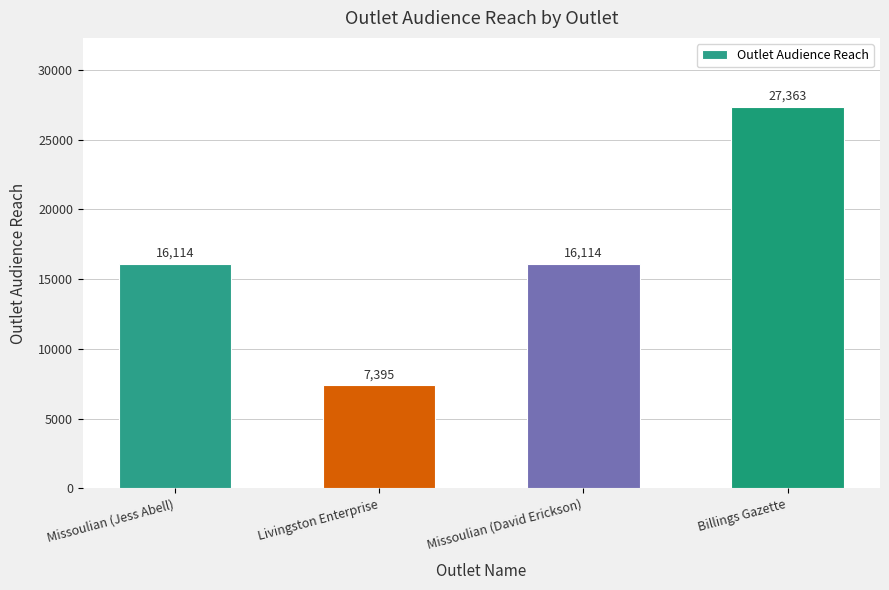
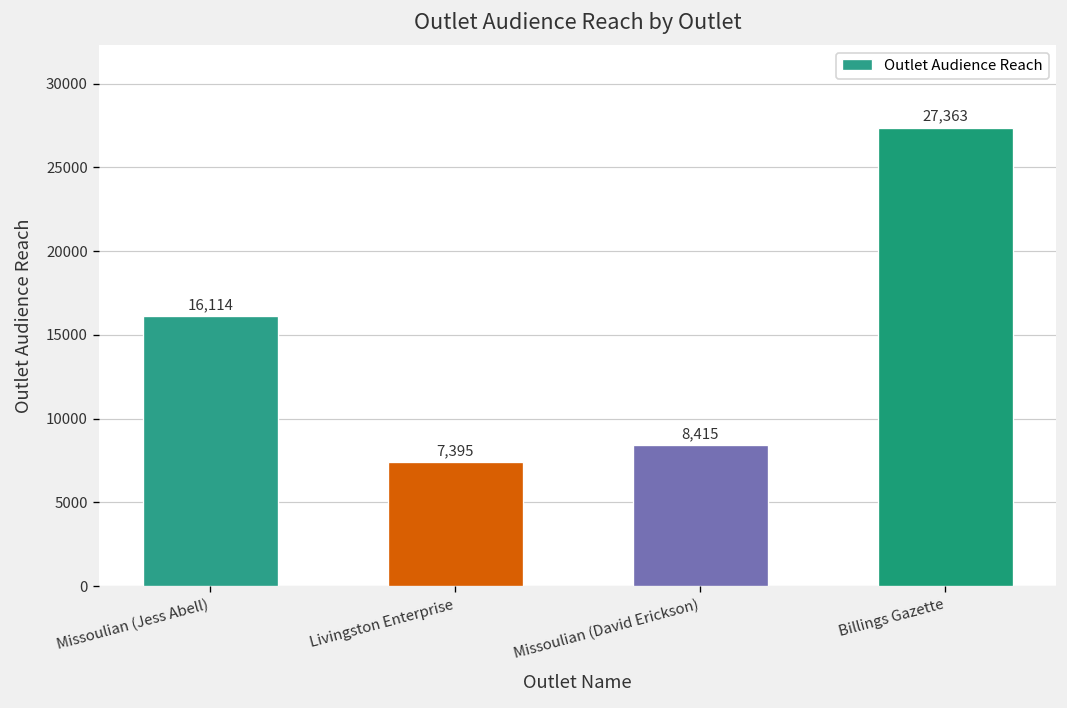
  {
    "Missoulian (Jess Abell)": "16,114",
    "Livingston Enterprise": "7,395",
-   "Missoulian (David Erickson)": "16,114",
+   "Missoulian (David Erickson)": "8,415",
    "Billings Gazette": "27,363"
  }
